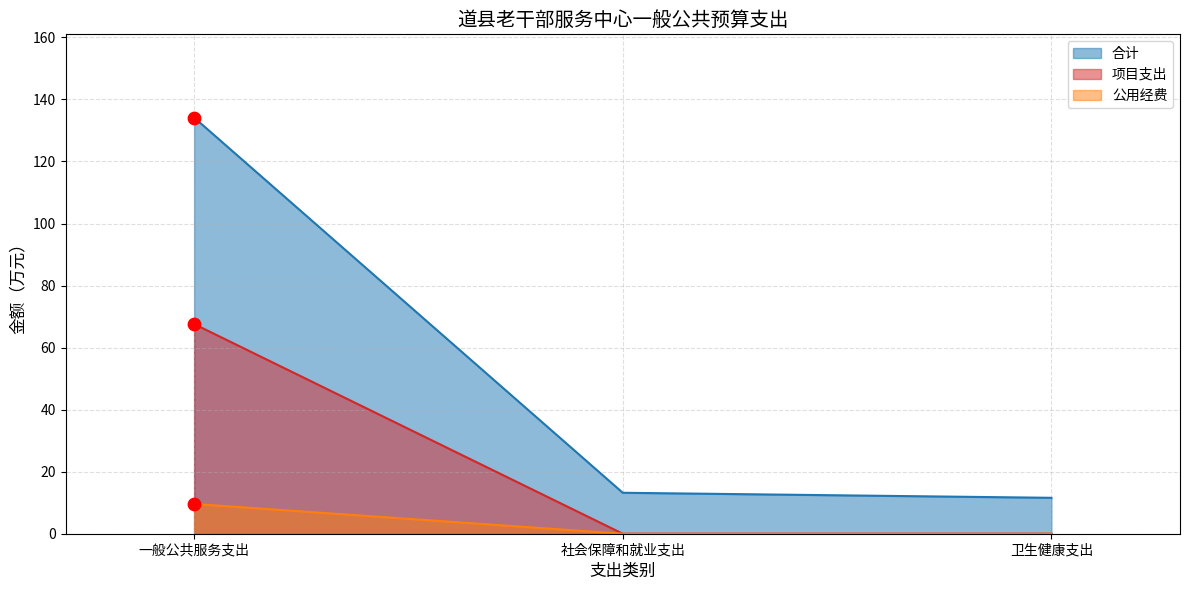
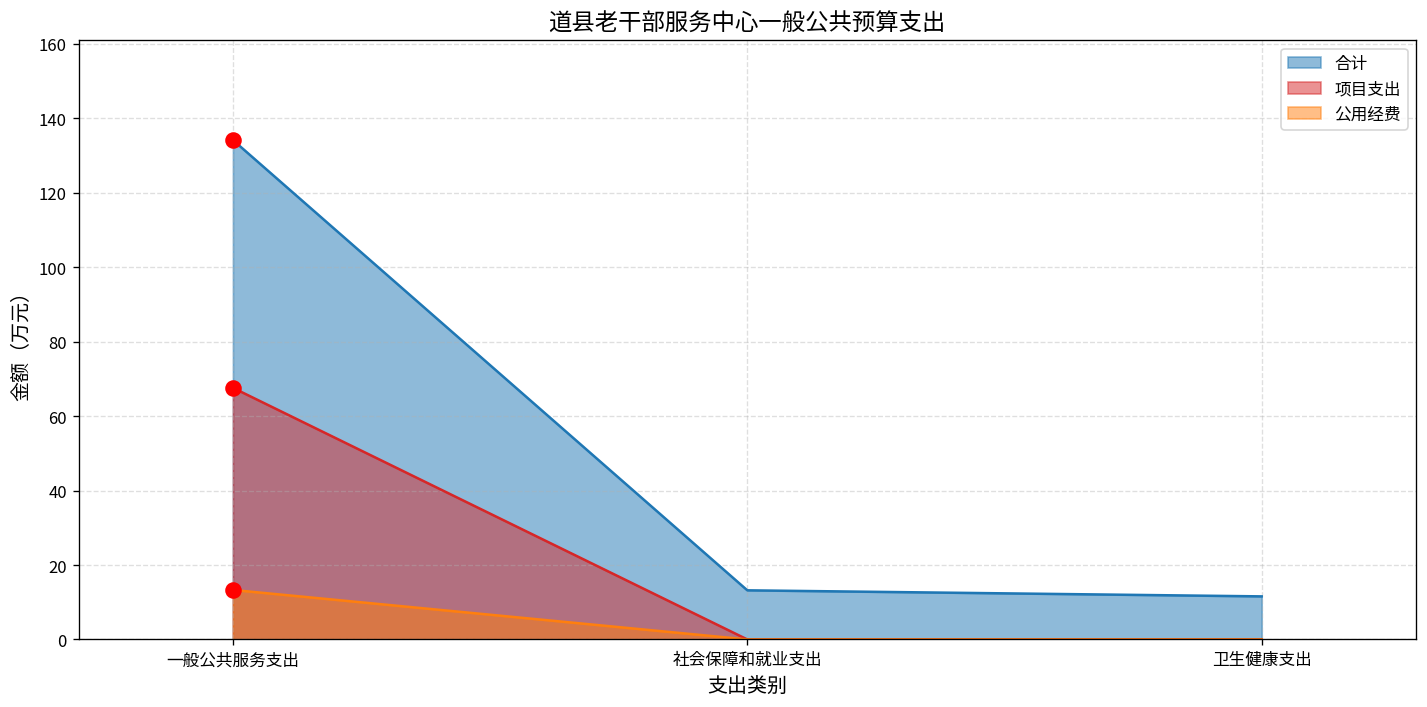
  {
    "合计": {
      "社会保障和就业支出": 13,
      "卫生健康支出": 12
    },
    "公用经费": {
-     "一般公共服务支出": 10
+     "一般公共服务支出": 13
    }
  }
